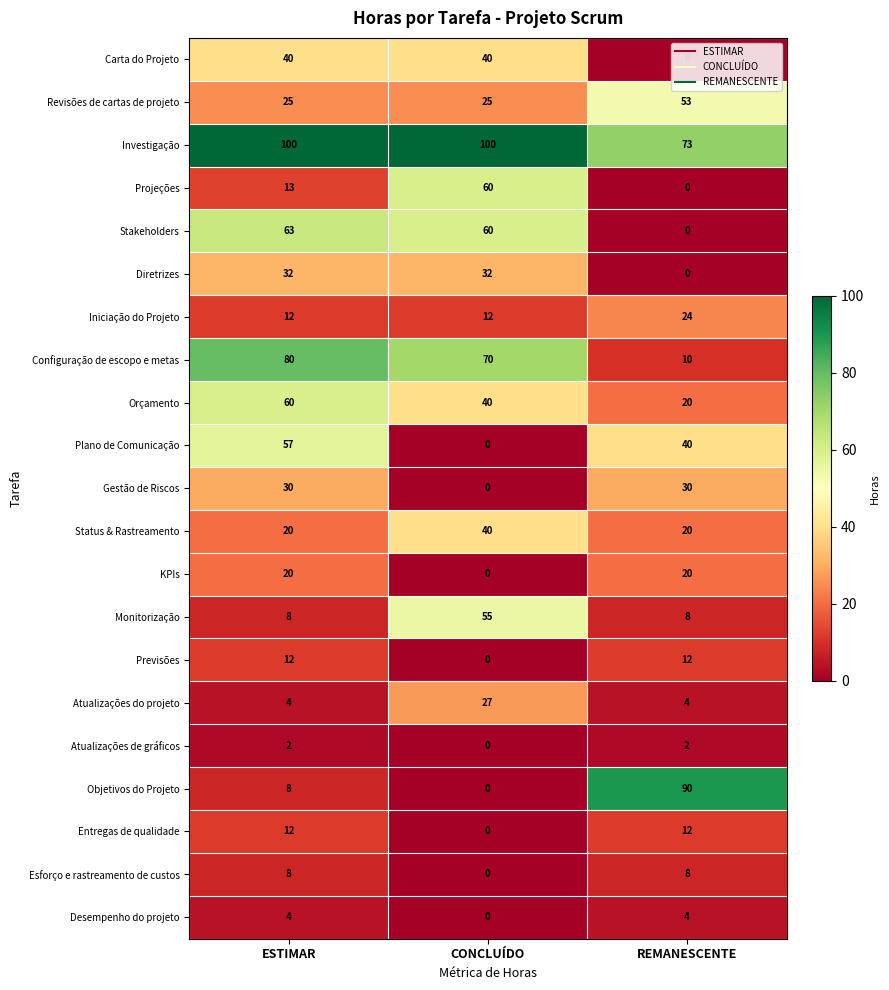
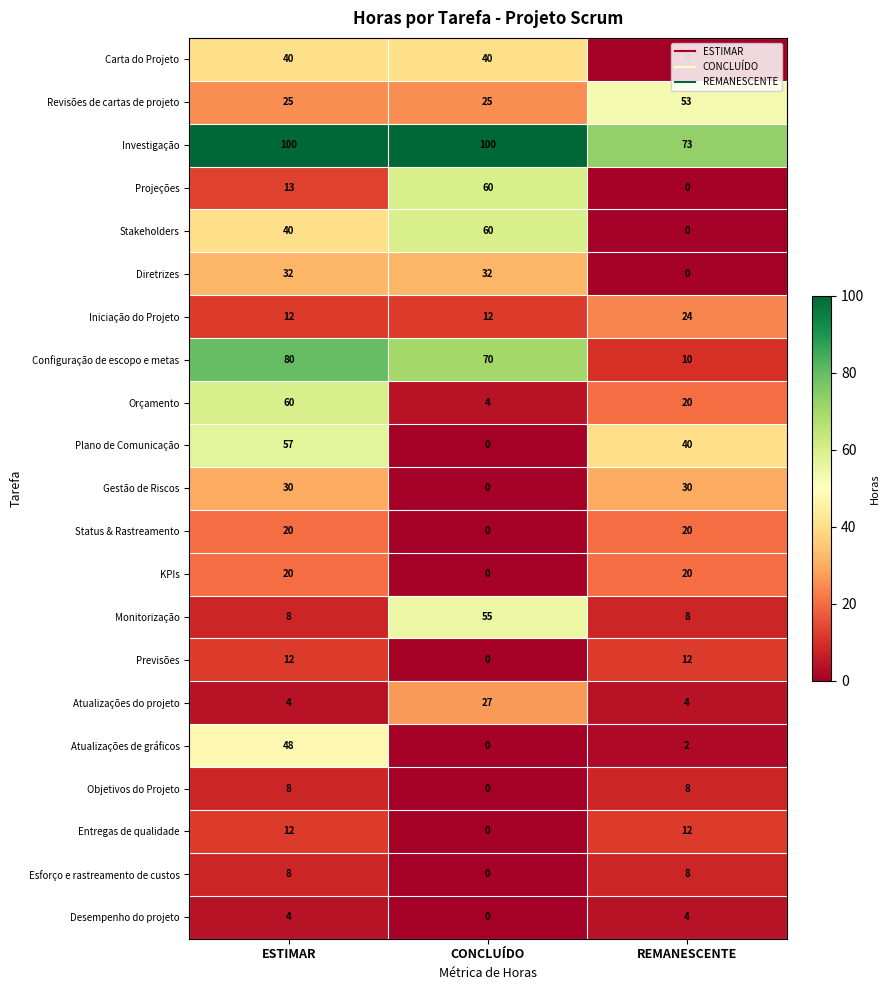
  {
    "Carta do Projeto": {
      "ESTIMAR": 40,
      "CONCLUÍDO": 40
    },
    "Revisões de cartas de projeto": {
      "ESTIMAR": 25,
      "CONCLUÍDO": 25,
      "REMANESCENTE": 53
    },
    "Investigação": {
      "ESTIMAR": 100,
      "CONCLUÍDO": 100,
      "REMANESCENTE": 73
    },
    "Projeções": {
      "ESTIMAR": 13,
      "CONCLUÍDO": 60,
      "REMANESCENTE": 0
    },
    "Stakeholders": {
-     "ESTIMAR": 63,
+     "ESTIMAR": 40,
      "CONCLUÍDO": 60,
      "REMANESCENTE": 0
    },
    "Diretrizes": {
      "ESTIMAR": 32,
      "CONCLUÍDO": 32,
      "REMANESCENTE": 0
    },
    "Iniciação do Projeto": {
      "ESTIMAR": 12,
      "CONCLUÍDO": 12,
      "REMANESCENTE": 24
    },
    "Configuração de escopo e metas": {
      "ESTIMAR": 80,
      "CONCLUÍDO": 70,
      "REMANESCENTE": 10
    },
    "Orçamento": {
      "ESTIMAR": 60,
-     "CONCLUÍDO": 40,
+     "CONCLUÍDO": 4,
      "REMANESCENTE": 20
    },
    "Plano de Comunicação": {
      "ESTIMAR": 57,
      "CONCLUÍDO": 0,
      "REMANESCENTE": 40
    },
    "Gestão de Riscos": {
      "ESTIMAR": 30,
      "CONCLUÍDO": 0,
      "REMANESCENTE": 30
    },
    "Status & Rastreamento": {
      "ESTIMAR": 20,
-     "CONCLUÍDO": 40,
+     "CONCLUÍDO": 0,
      "REMANESCENTE": 20
    },
    "KPIs": {
      "ESTIMAR": 20,
      "CONCLUÍDO": 0,
      "REMANESCENTE": 20
    },
    "Monitorização": {
      "ESTIMAR": 8,
      "CONCLUÍDO": 55,
      "REMANESCENTE": 8
    },
    "Previsões": {
      "ESTIMAR": 12,
      "CONCLUÍDO": 0,
      "REMANESCENTE": 12
    },
    "Atualizações do projeto": {
      "ESTIMAR": 4,
      "CONCLUÍDO": 27,
      "REMANESCENTE": 4
    },
    "Atualizações de gráficos": {
-     "ESTIMAR": 2,
+     "ESTIMAR": 48,
      "CONCLUÍDO": 0,
      "REMANESCENTE": 2
    },
    "Objetivos do Projeto": {
      "ESTIMAR": 8,
      "CONCLUÍDO": 0,
-     "REMANESCENTE": 90
+     "REMANESCENTE": 8
    },
    "Entregas de qualidade": {
      "ESTIMAR": 12,
      "CONCLUÍDO": 0,
      "REMANESCENTE": 12
    },
    "Esforço e rastreamento de custos": {
      "ESTIMAR": 8,
      "CONCLUÍDO": 0,
      "REMANESCENTE": 8
    },
    "Desempenho do projeto": {
      "ESTIMAR": 4,
      "CONCLUÍDO": 0,
      "REMANESCENTE": 4
    }
  }
